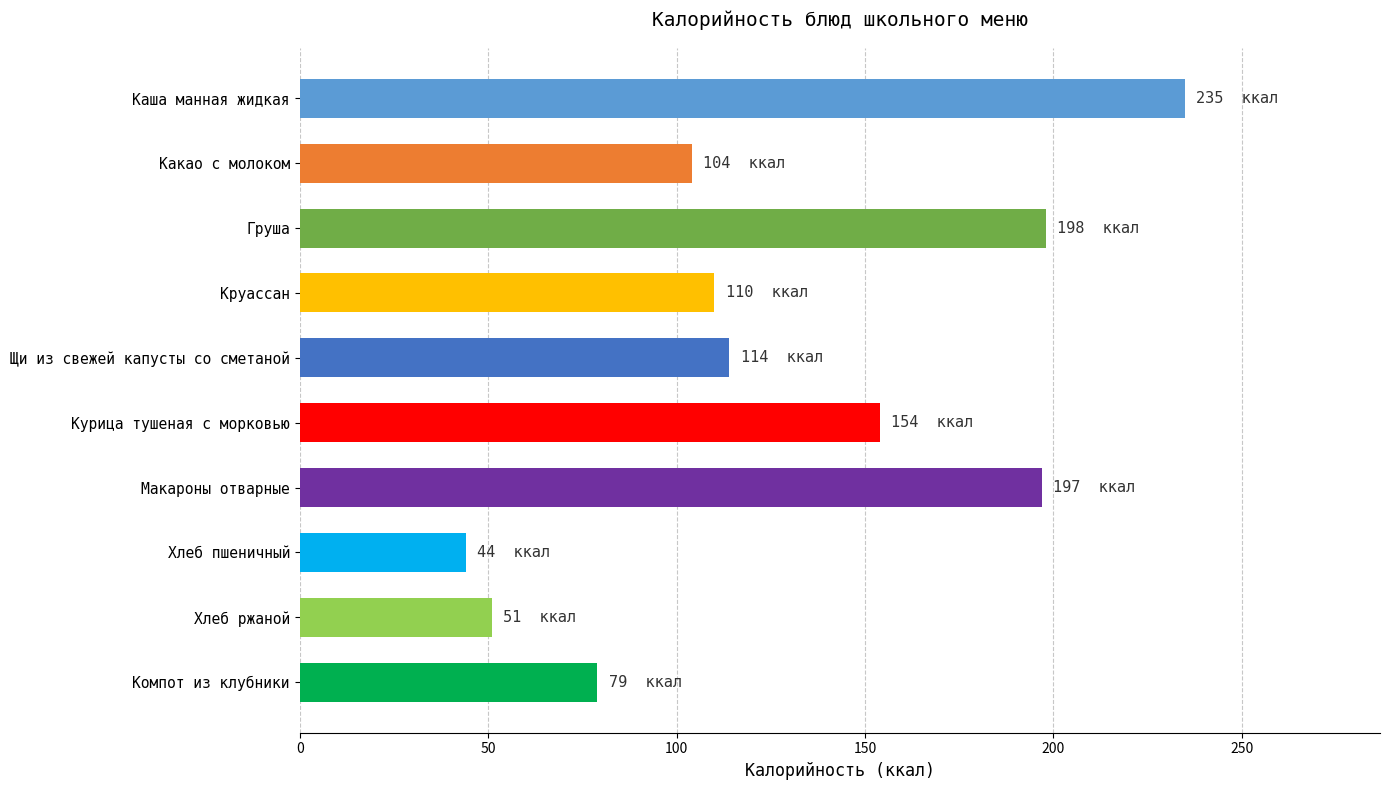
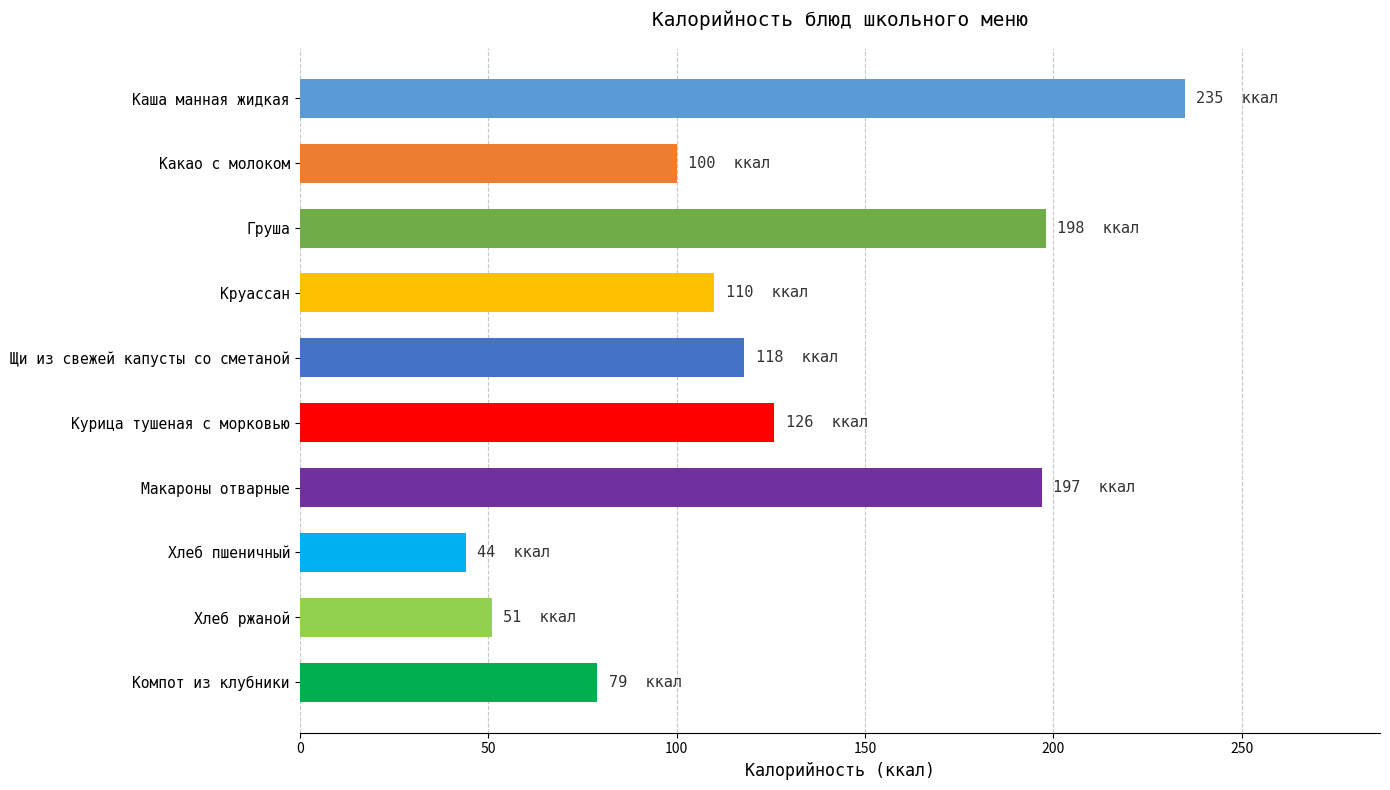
  {
    "Каша манная жидкая": 235,
-   "Какао с молоком": 104,
+   "Какао с молоком": 100,
    "Груша": 198,
    "Круассан": 110,
-   "Щи из свежей капусты со сметаной": 114,
-   "Курица тушеная с морковью": 154,
+   "Щи из свежей капусты со сметаной": 118,
+   "Курица тушеная с морковью": 126,
    "Макароны отварные": 197,
    "Хлеб пшеничный": 44,
    "Хлеб ржаной": 51,
    "Компот из клубники": 79
  }
